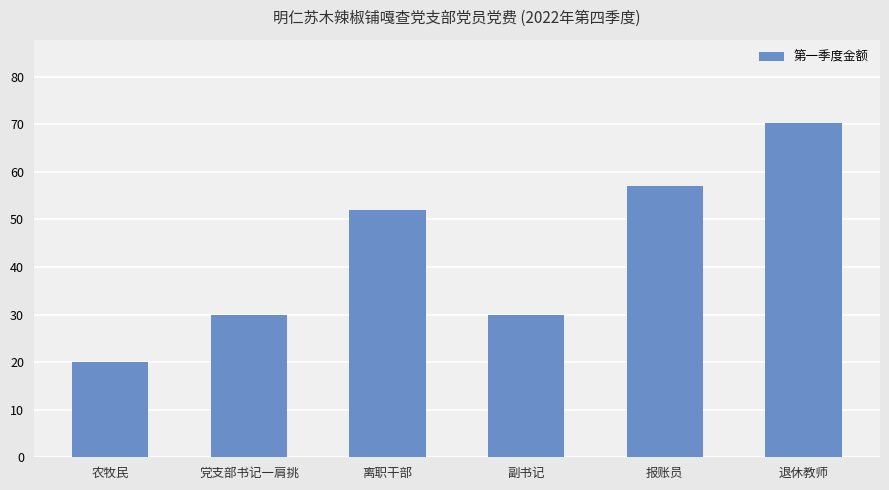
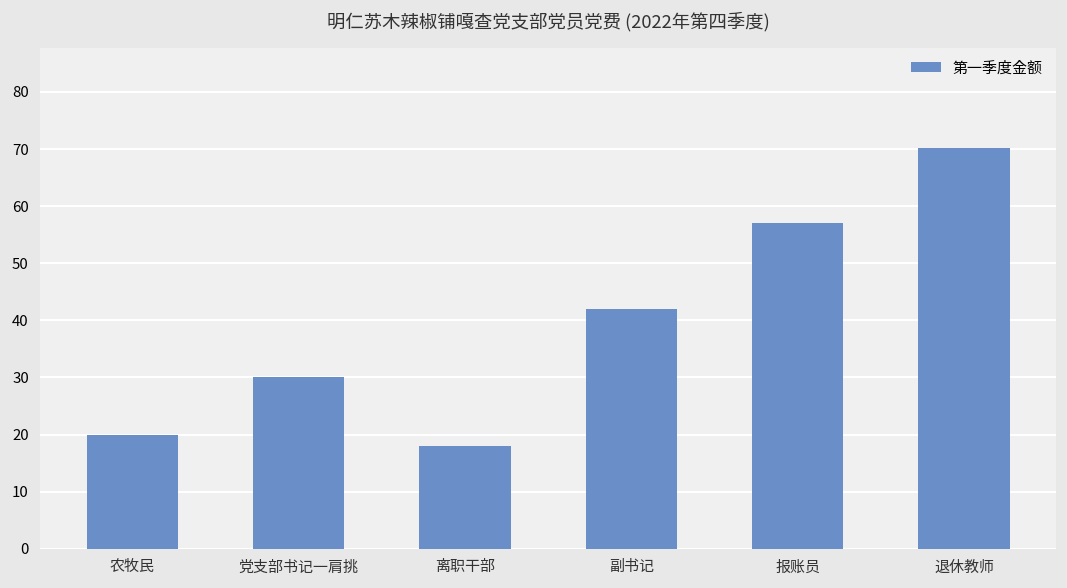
  {
    "农牧民": 20,
    "党支部书记一肩挑": 30,
-   "离职干部": 52,
-   "副书记": 30,
+   "离职干部": 18,
+   "副书记": 42,
    "报账员": 57,
    "退休教师": 70
  }
